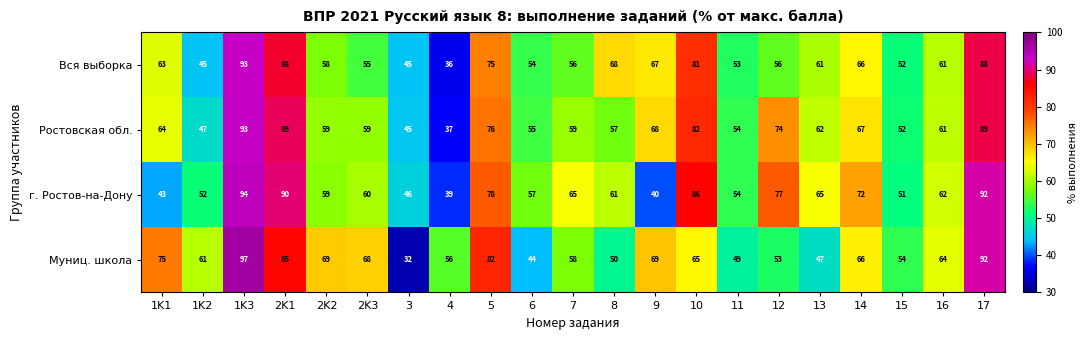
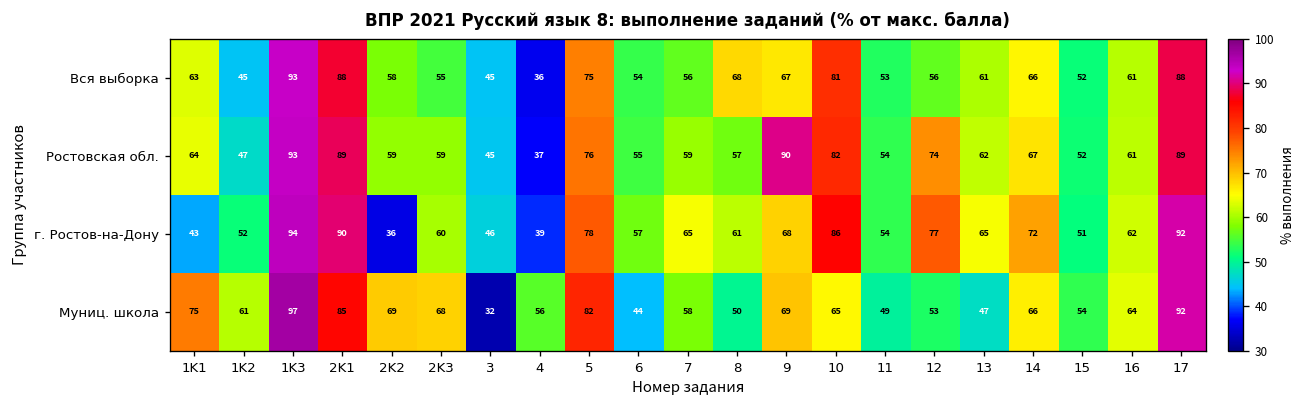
  {
    "Вся выборка": {
      "1K1": 63,
      "1K2": 45,
      "1K3": 93,
      "2K1": 88,
      "2K2": 58,
      "2K3": 55,
      "3": 45,
      "4": 36,
      "5": 75,
      "6": 54,
      "7": 56,
      "8": 68,
      "9": 67,
      "10": 81,
      "11": 53,
      "12": 56,
      "13": 61,
      "14": 66,
      "15": 52,
      "16": 61,
      "17": 88
    },
    "Ростовская обл.": {
      "1K1": 64,
      "1K2": 47,
      "1K3": 93,
      "2K1": 89,
      "2K2": 59,
      "2K3": 59,
      "3": 45,
      "4": 37,
      "5": 76,
      "6": 55,
      "7": 59,
      "8": 57,
-     "9": 68,
+     "9": 90,
      "10": 82,
      "11": 54,
      "12": 74,
      "13": 62,
      "14": 67,
      "15": 52,
      "16": 61,
      "17": 89
    },
    "г. Ростов-на-Дону": {
      "1K1": 43,
      "1K2": 52,
      "1K3": 94,
      "2K1": 90,
-     "2K2": 59,
+     "2K2": 36,
      "2K3": 60,
      "3": 46,
      "4": 39,
      "5": 78,
      "6": 57,
      "7": 65,
      "8": 61,
-     "9": 40,
+     "9": 68,
      "10": 86,
      "11": 54,
      "12": 77,
      "13": 65,
      "14": 72,
      "15": 51,
      "16": 62,
      "17": 92
    },
    "Муниц. школа": {
      "1K1": 75,
      "1K2": 61,
      "1K3": 97,
      "2K1": 85,
      "2K2": 69,
      "2K3": 68,
      "3": 32,
      "4": 56,
      "5": 82,
      "6": 44,
      "7": 58,
      "8": 50,
      "9": 69,
      "10": 65,
      "11": 49,
      "12": 53,
      "13": 47,
      "14": 66,
      "15": 54,
      "16": 64,
      "17": 92
    }
  }
